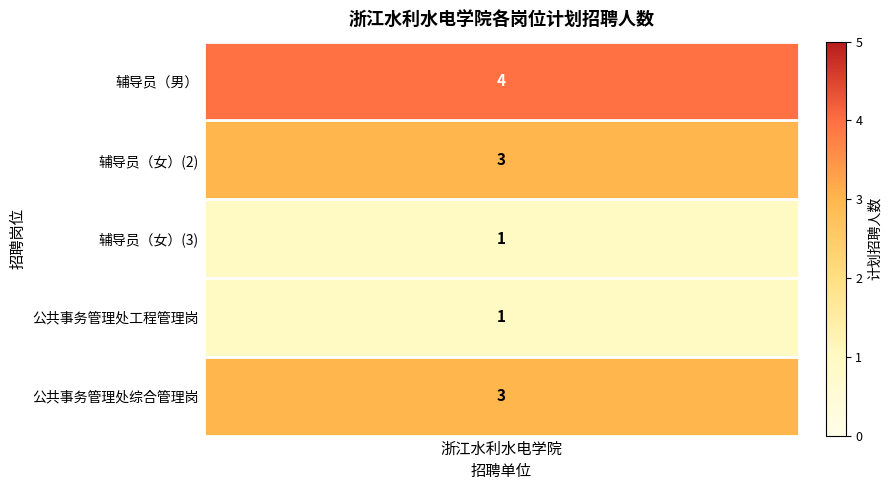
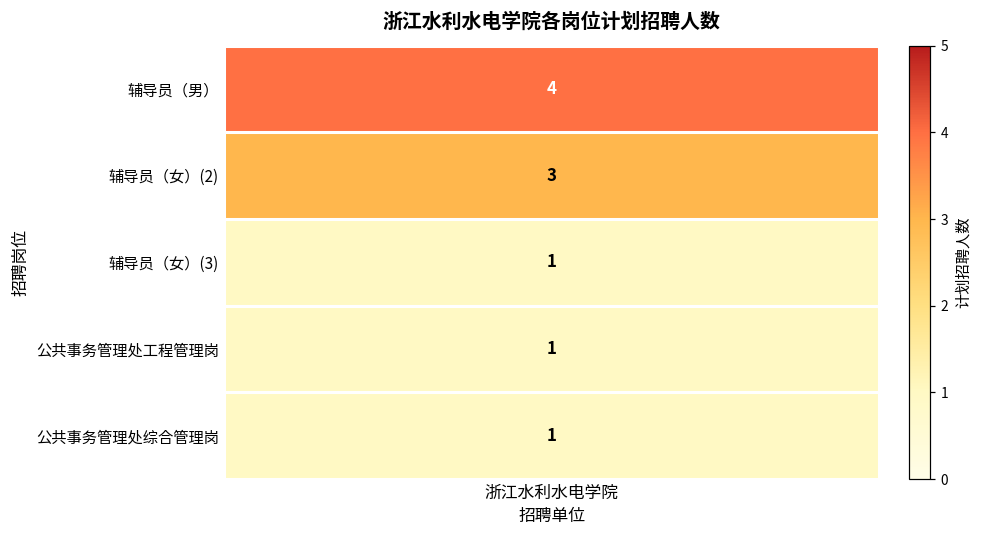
  {
    "辅导员（男）": {
      "浙江水利水电学院": 4
    },
    "辅导员（女）(2)": {
      "浙江水利水电学院": 3
    },
    "辅导员（女）(3)": {
      "浙江水利水电学院": 1
    },
    "公共事务管理处工程管理岗": {
      "浙江水利水电学院": 1
    },
    "公共事务管理处综合管理岗": {
-     "浙江水利水电学院": 3
+     "浙江水利水电学院": 1
    }
  }
